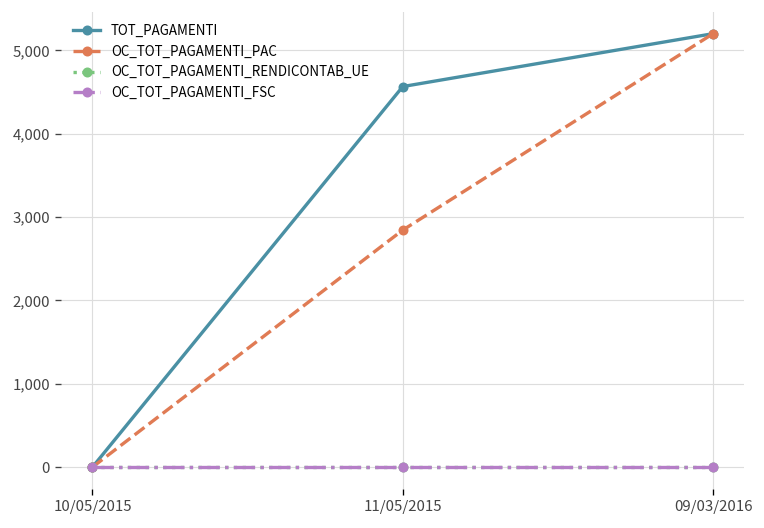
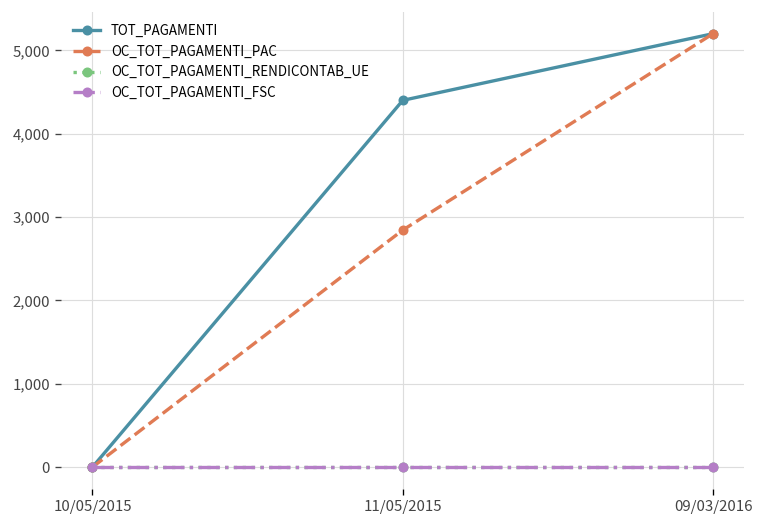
  {
    "TOT_PAGAMENTI": {
-     "11/05/2015": "4,600"
+     "11/05/2015": "4,400"
    },
    "OC_TOT_PAGAMENTI_PAC": {
      "11/05/2015": "2,800"
    },
    "OC_TOT_PAGAMENTI_FSC": {
      "11/05/2015": "0",
      "09/03/2016": "0"
    }
  }
